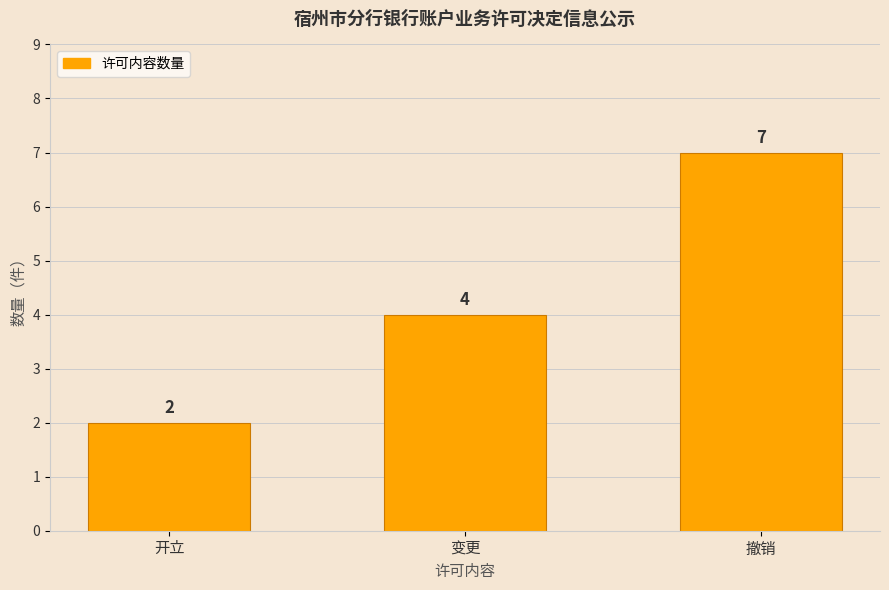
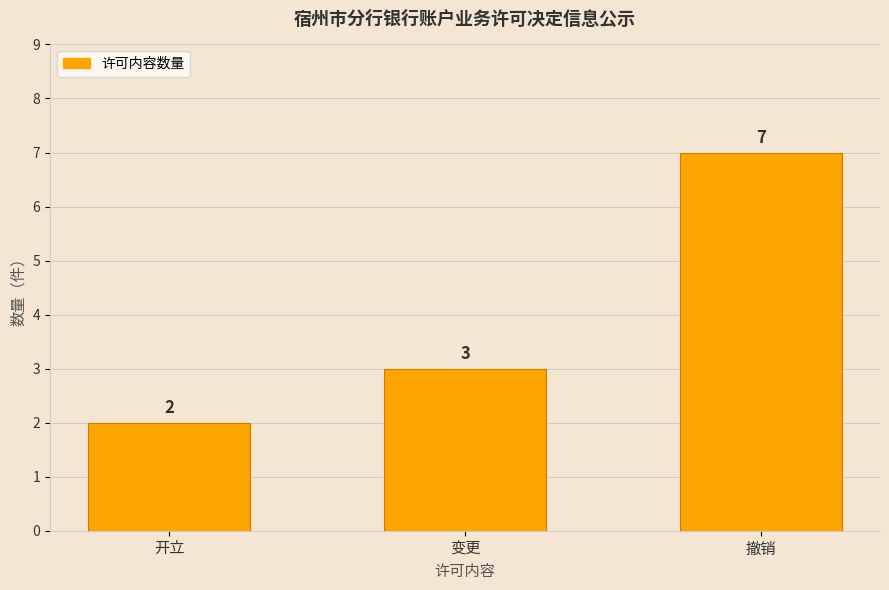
  {
    "开立": 2,
-   "变更": 4,
+   "变更": 3,
    "撤销": 7
  }
